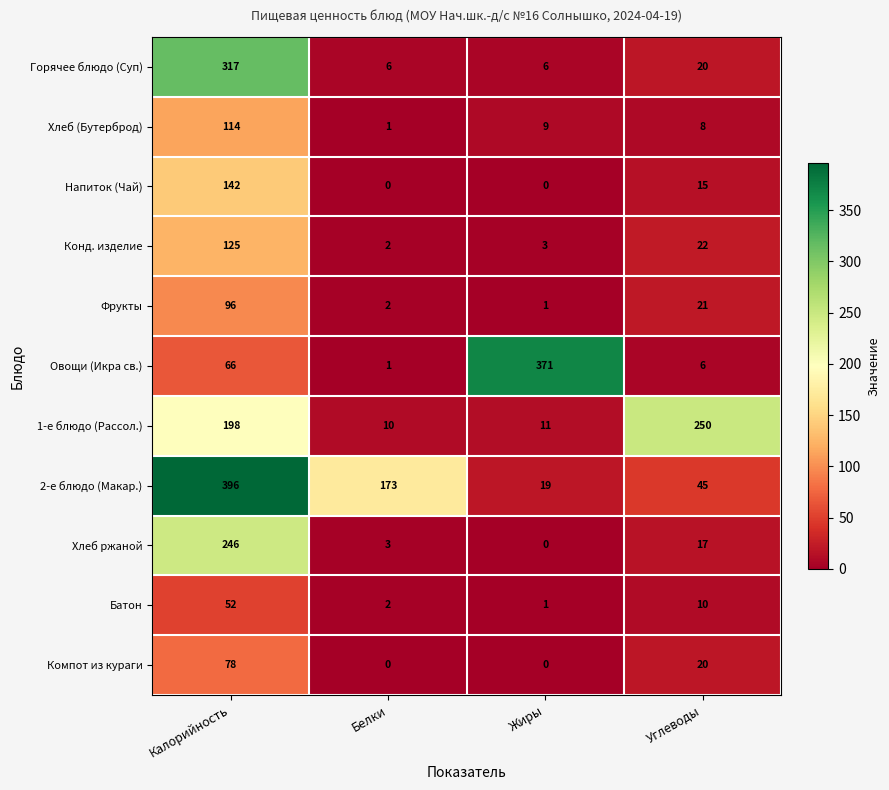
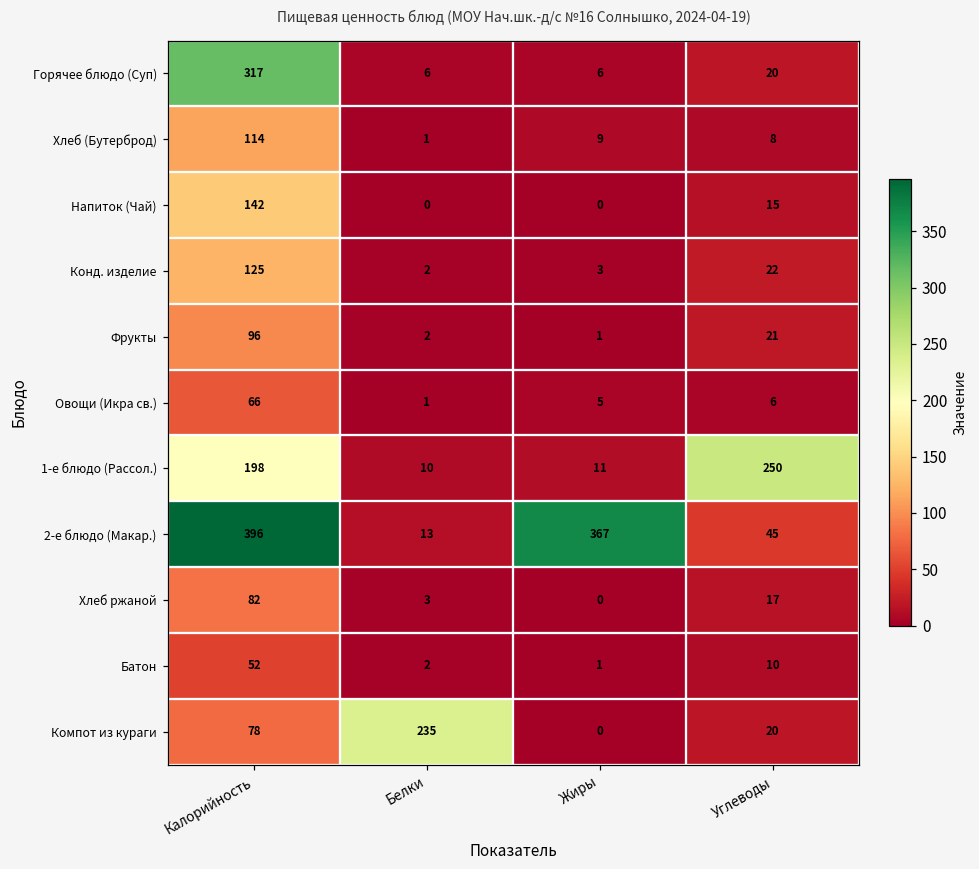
  {
    "Горячее блюдо (Суп)": {
      "Калорийность": 317,
      "Белки": 6,
      "Жиры": 6,
      "Углеводы": 20
    },
    "Хлеб (Бутерброд)": {
      "Калорийность": 114,
      "Белки": 1,
      "Жиры": 9,
      "Углеводы": 8
    },
    "Напиток (Чай)": {
      "Калорийность": 142,
      "Белки": 0,
      "Жиры": 0,
      "Углеводы": 15
    },
    "Конд. изделие": {
      "Калорийность": 125,
      "Белки": 2,
      "Жиры": 3,
      "Углеводы": 22
    },
    "Фрукты": {
      "Калорийность": 96,
      "Белки": 2,
      "Жиры": 1,
      "Углеводы": 21
    },
    "Овощи (Икра св.)": {
      "Калорийность": 66,
      "Белки": 1,
-     "Жиры": 371,
+     "Жиры": 5,
      "Углеводы": 6
    },
    "1-е блюдо (Рассол.)": {
      "Калорийность": 198,
      "Белки": 10,
      "Жиры": 11,
      "Углеводы": 250
    },
    "2-е блюдо (Макар.)": {
      "Калорийность": 396,
-     "Белки": 173,
-     "Жиры": 19,
+     "Белки": 13,
+     "Жиры": 367,
      "Углеводы": 45
    },
    "Хлеб ржаной": {
-     "Калорийность": 246,
+     "Калорийность": 82,
      "Белки": 3,
      "Жиры": 0,
      "Углеводы": 17
    },
    "Батон": {
      "Калорийность": 52,
      "Белки": 2,
      "Жиры": 1,
      "Углеводы": 10
    },
    "Компот из кураги": {
      "Калорийность": 78,
-     "Белки": 0,
+     "Белки": 235,
      "Жиры": 0,
      "Углеводы": 20
    }
  }
